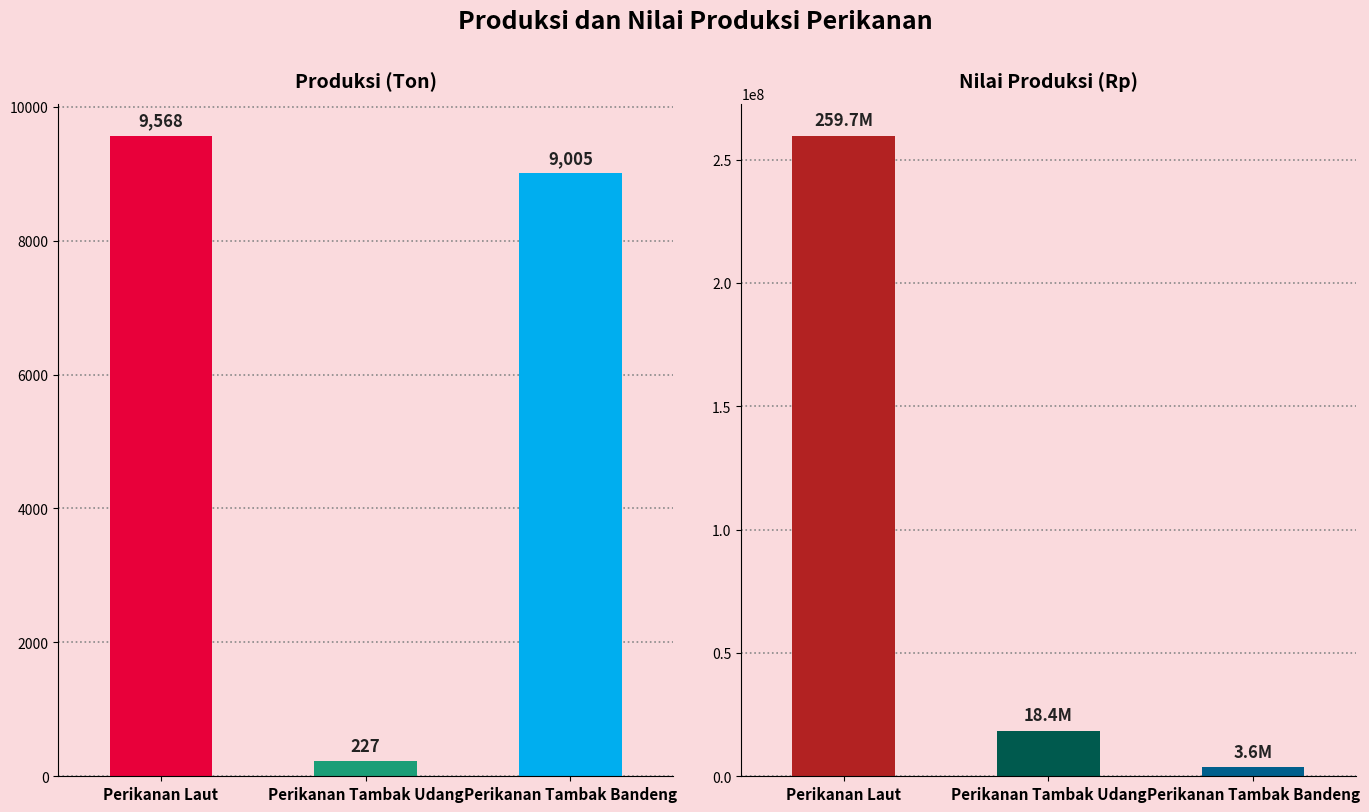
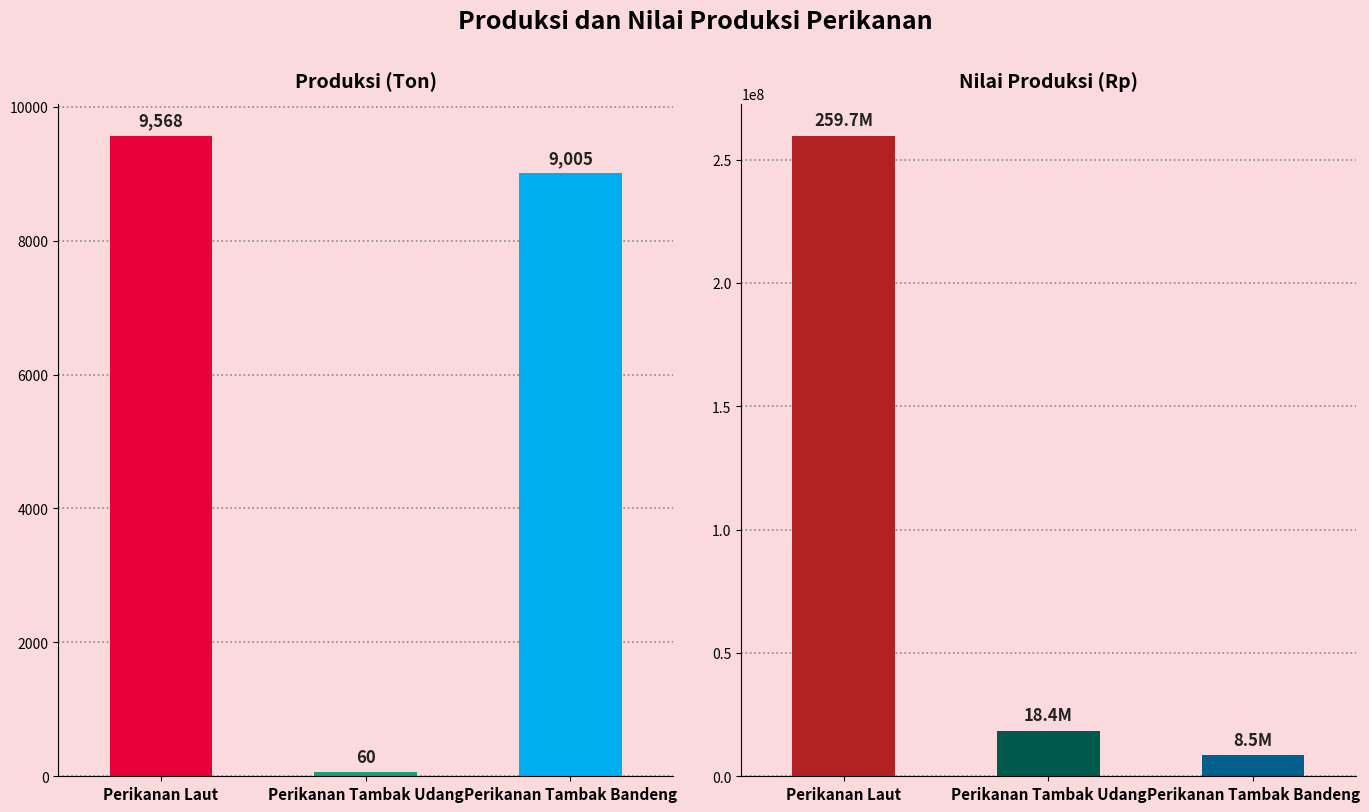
  {
    "Produksi (Ton)": {
      "Perikanan Laut": "9,568",
-     "Perikanan Tambak Udang": "227",
+     "Perikanan Tambak Udang": "60",
      "Perikanan Tambak Bandeng": "9,005"
    },
    "Nilai Produksi (Rp)": {
      "Perikanan Laut": "259.7M",
      "Perikanan Tambak Udang": "18.4M",
-     "Perikanan Tambak Bandeng": "3.6M"
+     "Perikanan Tambak Bandeng": "8.5M"
    }
  }
